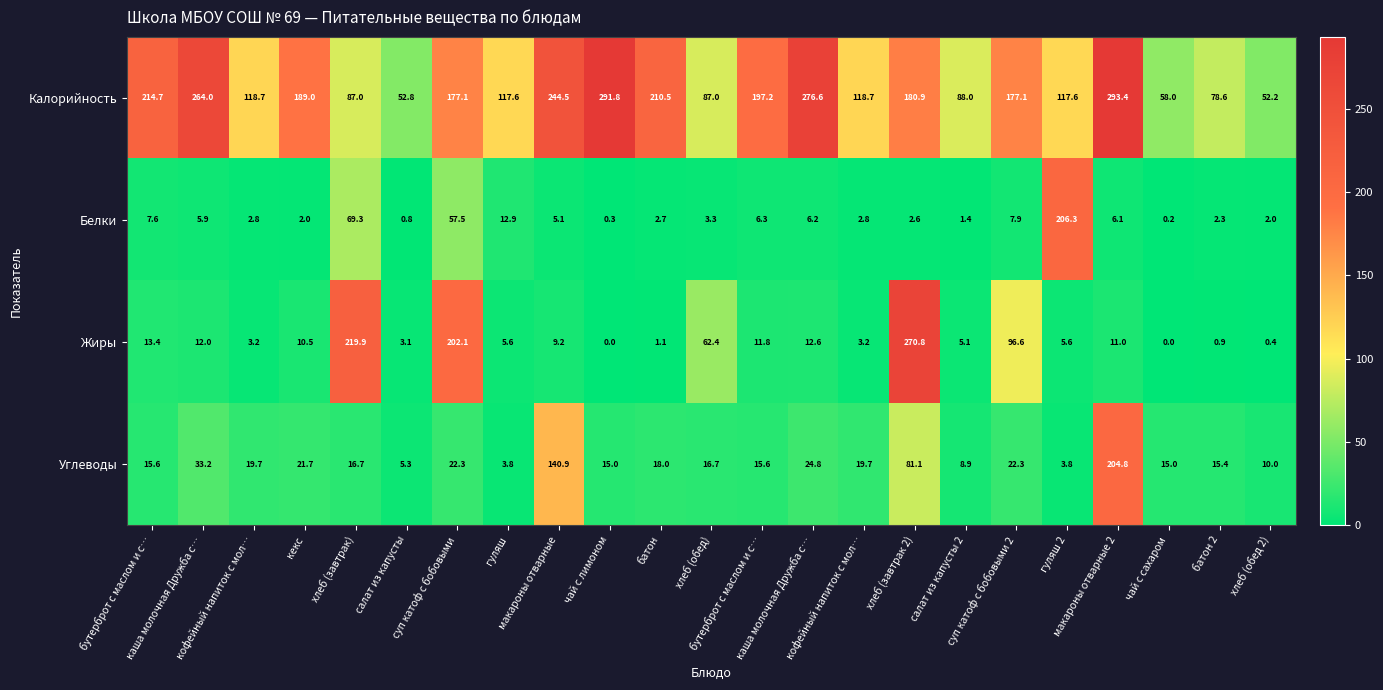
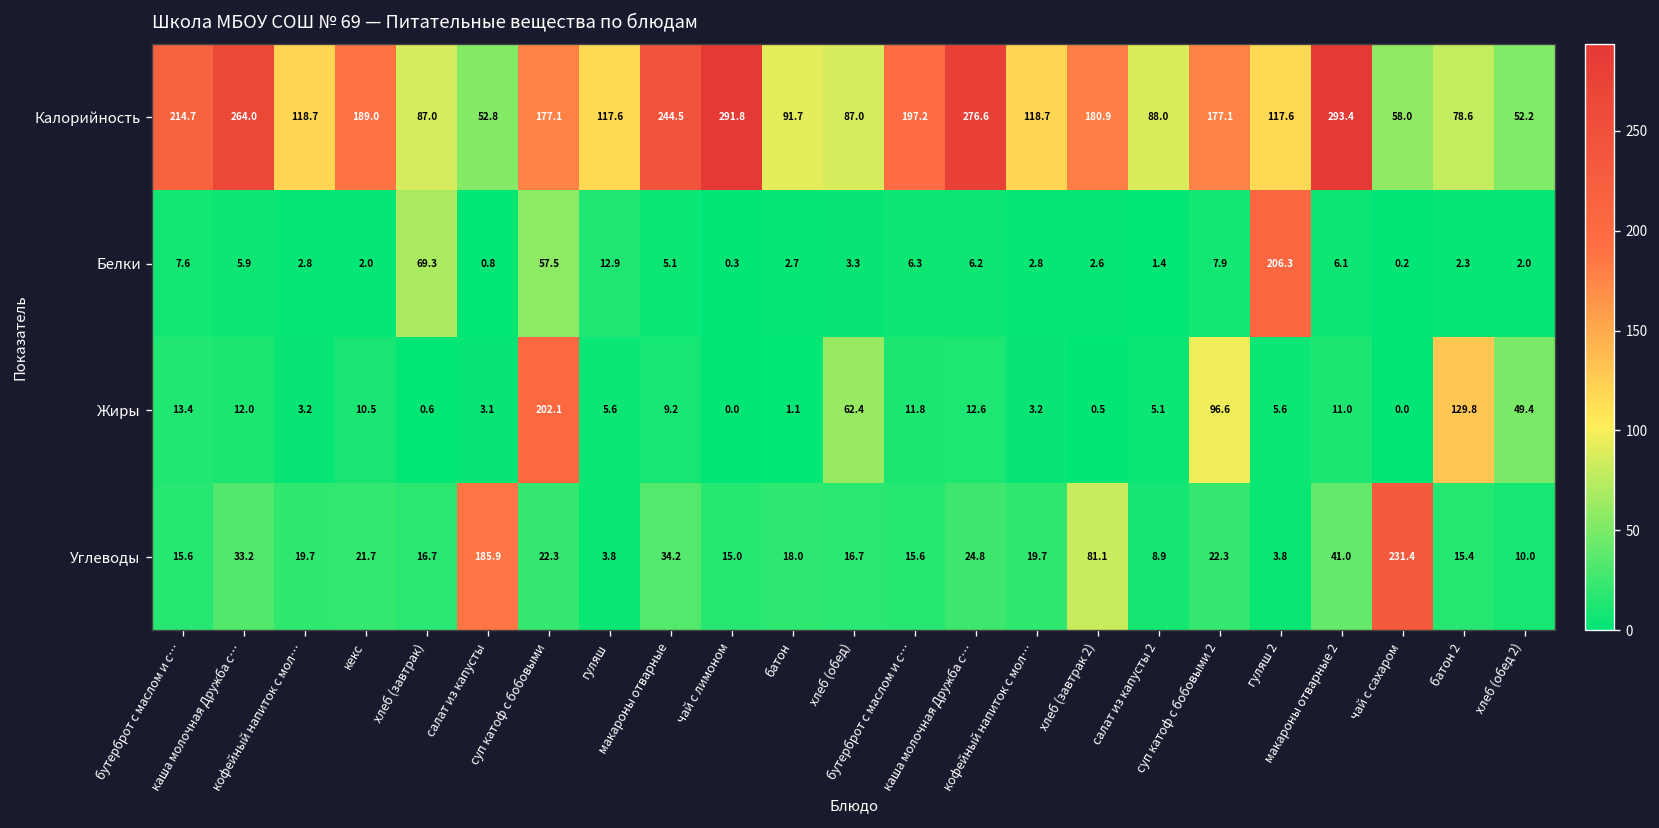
  {
    "Калорийность": {
      "кекс": 189.0,
      "хлеб (завтрак)": 87.0,
      "салат из капусты": 52.8,
      "суп катоф с бобовыми": 177.1,
      "гуляш": 117.6,
      "макароны отварные": 244.5,
      "чай с лимоном": 291.8,
-     "батон": 210.5,
+     "батон": 91.7,
      "хлеб (обед)": 87.0,
      "хлеб (завтрак 2)": 180.9,
      "салат из капусты 2": 88.0,
      "суп катоф с бобовыми 2": 177.1,
      "гуляш 2": 117.6,
      "макароны отварные 2": 293.4,
      "чай с сахаром": 58.0,
      "батон 2": 78.6,
      "хлеб (обед 2)": 52.2
    },
    "Белки": {
      "кекс": 2.0,
      "хлеб (завтрак)": 69.3,
      "салат из капусты": 0.8,
      "суп катоф с бобовыми": 57.5,
      "гуляш": 12.9,
      "макароны отварные": 5.1,
      "чай с лимоном": 0.3,
      "батон": 2.7,
      "хлеб (обед)": 3.3,
      "хлеб (завтрак 2)": 2.6,
      "салат из капусты 2": 1.4,
      "суп катоф с бобовыми 2": 7.9,
      "гуляш 2": 206.3,
      "макароны отварные 2": 6.1,
      "чай с сахаром": 0.2,
      "батон 2": 2.3,
      "хлеб (обед 2)": 2.0
    },
    "Жиры": {
      "кекс": 10.5,
-     "хлеб (завтрак)": 219.9,
+     "хлеб (завтрак)": 0.6,
      "салат из капусты": 3.1,
      "суп катоф с бобовыми": 202.1,
      "гуляш": 5.6,
      "макароны отварные": 9.2,
      "чай с лимоном": 0.0,
      "батон": 1.1,
      "хлеб (обед)": 62.4,
-     "хлеб (завтрак 2)": 270.8,
+     "хлеб (завтрак 2)": 0.5,
      "салат из капусты 2": 5.1,
      "суп катоф с бобовыми 2": 96.6,
      "гуляш 2": 5.6,
      "макароны отварные 2": 11.0,
      "чай с сахаром": 0.0,
-     "батон 2": 0.9,
-     "хлеб (обед 2)": 0.4
+     "батон 2": 129.8,
+     "хлеб (обед 2)": 49.4
    },
    "Углеводы": {
      "кекс": 21.7,
      "хлеб (завтрак)": 16.7,
-     "салат из капусты": 5.3,
+     "салат из капусты": 185.9,
      "суп катоф с бобовыми": 22.3,
      "гуляш": 3.8,
-     "макароны отварные": 140.9,
+     "макароны отварные": 34.2,
      "чай с лимоном": 15.0,
      "батон": 18.0,
      "хлеб (обед)": 16.7,
      "хлеб (завтрак 2)": 81.1,
      "салат из капусты 2": 8.9,
      "суп катоф с бобовыми 2": 22.3,
      "гуляш 2": 3.8,
-     "макароны отварные 2": 204.8,
-     "чай с сахаром": 15.0,
+     "макароны отварные 2": 41.0,
+     "чай с сахаром": 231.4,
      "батон 2": 15.4,
      "хлеб (обед 2)": 10.0
    }
  }
